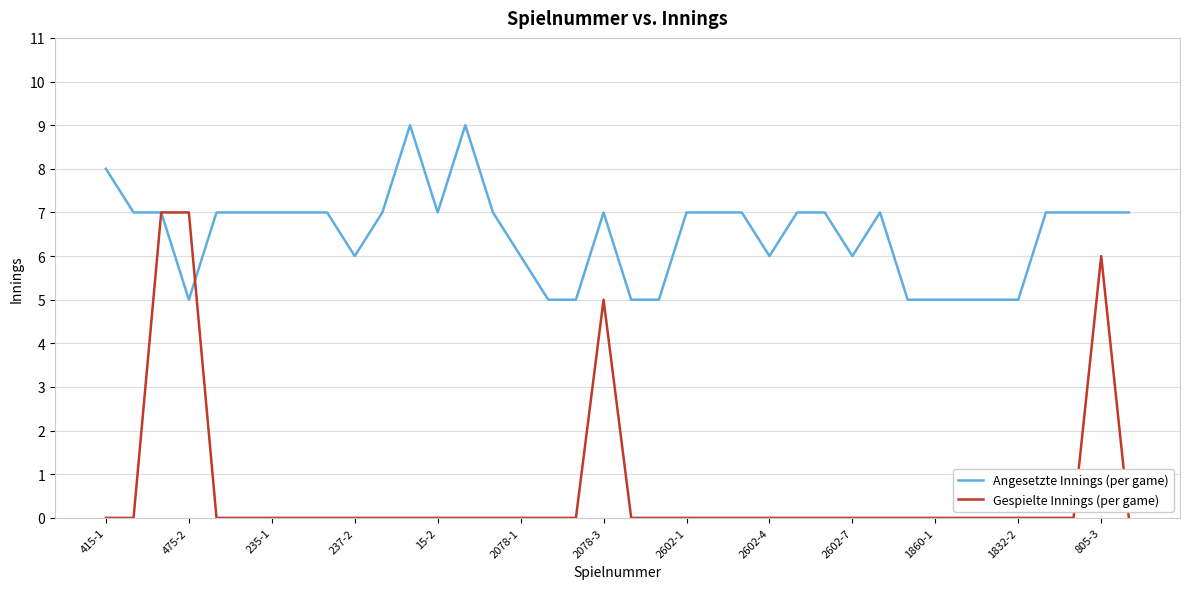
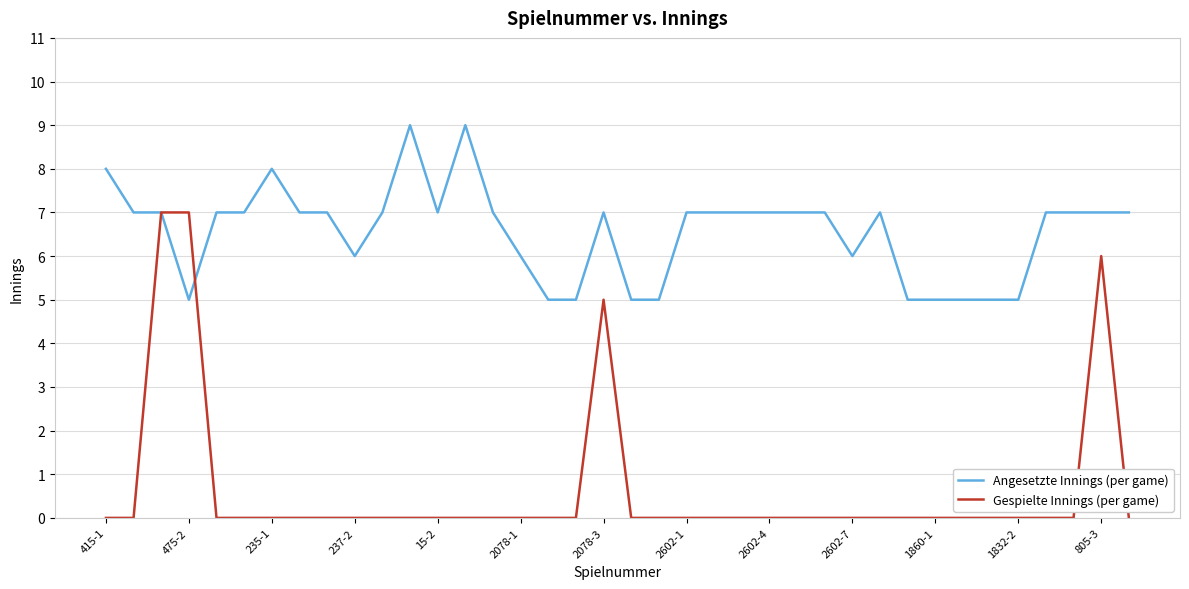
  {
    "Angesetzte Innings (per game)": {
      "415-1": 8,
      "475-2": 5,
-     "235-1": 7,
+     "235-1": 8,
      "237-2": 6,
      "15-2": 7,
      "2078-1": 6,
      "2078-3": 7,
      "2602-1": 7,
-     "2602-4": 6,
+     "2602-4": 7,
      "2602-7": 6,
      "1860-1": 5,
      "1832-2": 5,
      "805-3": 7
    },
    "Gespielte Innings (per game)": {
      "415-1": 0,
      "475-2": 7,
      "235-1": 0,
      "237-2": 0,
      "15-2": 0,
      "2078-1": 0,
      "2078-3": 5,
      "2602-1": 0,
      "2602-4": 0,
      "2602-7": 0,
      "1860-1": 0,
      "1832-2": 0,
      "805-3": 6
    }
  }
